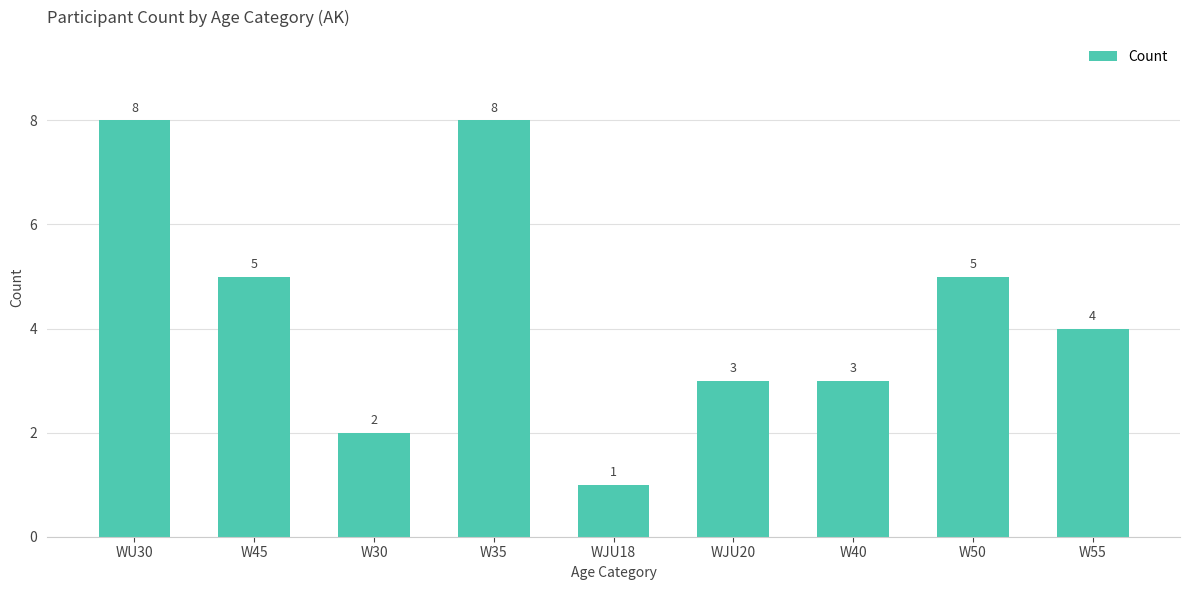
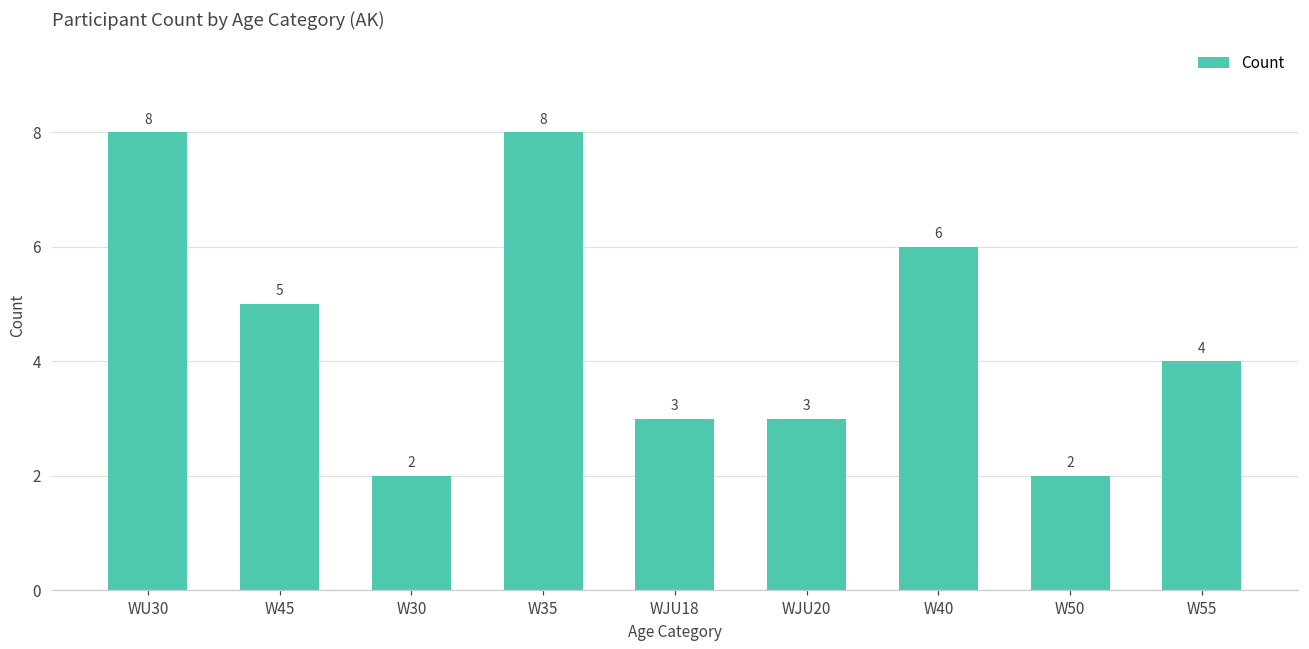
  {
    "WU30": 8,
    "W45": 5,
    "W30": 2,
    "W35": 8,
-   "WJU18": 1,
+   "WJU18": 3,
    "WJU20": 3,
-   "W40": 3,
-   "W50": 5,
+   "W40": 6,
+   "W50": 2,
    "W55": 4
  }
